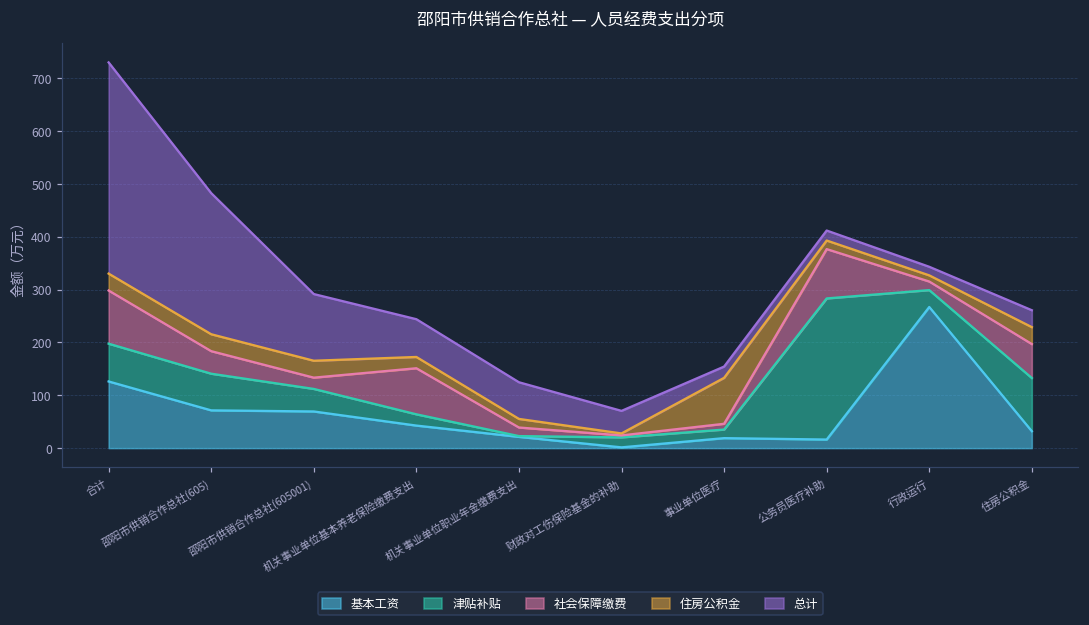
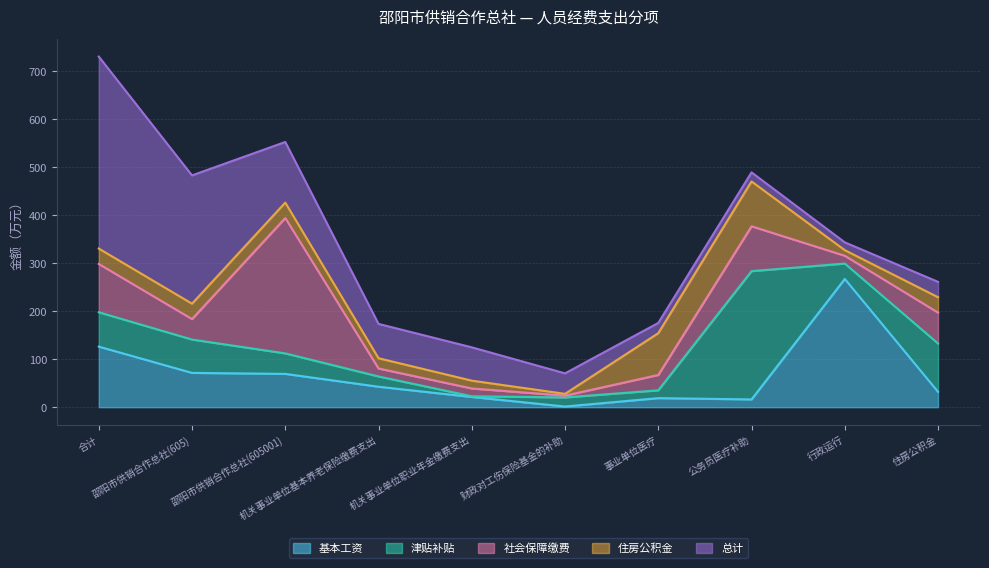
  {
    "社会保障缴费": {
      "合计": 100,
      "邵阳市供销合作总社(605)": 40,
-     "邵阳市供销合作总社(605001)": 20,
-     "机关事业单位基本养老保险缴费支出": 90,
+     "邵阳市供销合作总社(605001)": 280,
+     "机关事业单位基本养老保险缴费支出": 20,
      "机关事业单位职业年金缴费支出": 20,
-     "事业单位医疗": 10,
+     "事业单位医疗": 30,
      "公务员医疗补助": 90,
      "行政运行": 20,
      "住房公积金": 60
    },
    "住房公积金": {
      "合计": 30,
      "邵阳市供销合作总社(605)": 30,
      "邵阳市供销合作总社(605001)": 30,
      "机关事业单位基本养老保险缴费支出": 20,
      "机关事业单位职业年金缴费支出": 20,
      "事业单位医疗": 90,
-     "公务员医疗补助": 20,
+     "公务员医疗补助": 90,
      "行政运行": 10,
      "住房公积金": 30
    },
    "总计": {
      "合计": 400,
      "邵阳市供销合作总社(605)": 270,
      "邵阳市供销合作总社(605001)": 130,
      "机关事业单位基本养老保险缴费支出": 70,
      "机关事业单位职业年金缴费支出": 70,
      "财政对工伤保险基金的补助": 40,
      "事业单位医疗": 20,
      "公务员医疗补助": 20,
      "行政运行": 20,
      "住房公积金": 30
    }
  }
